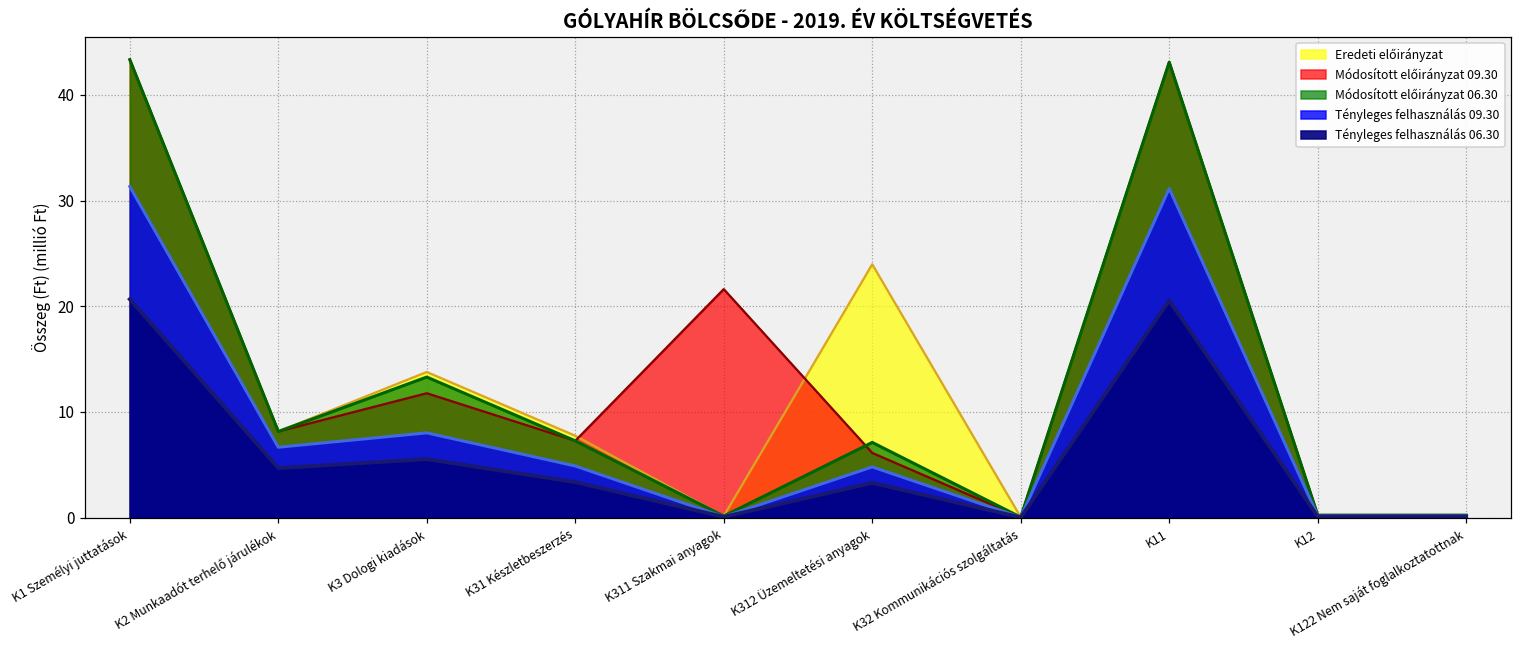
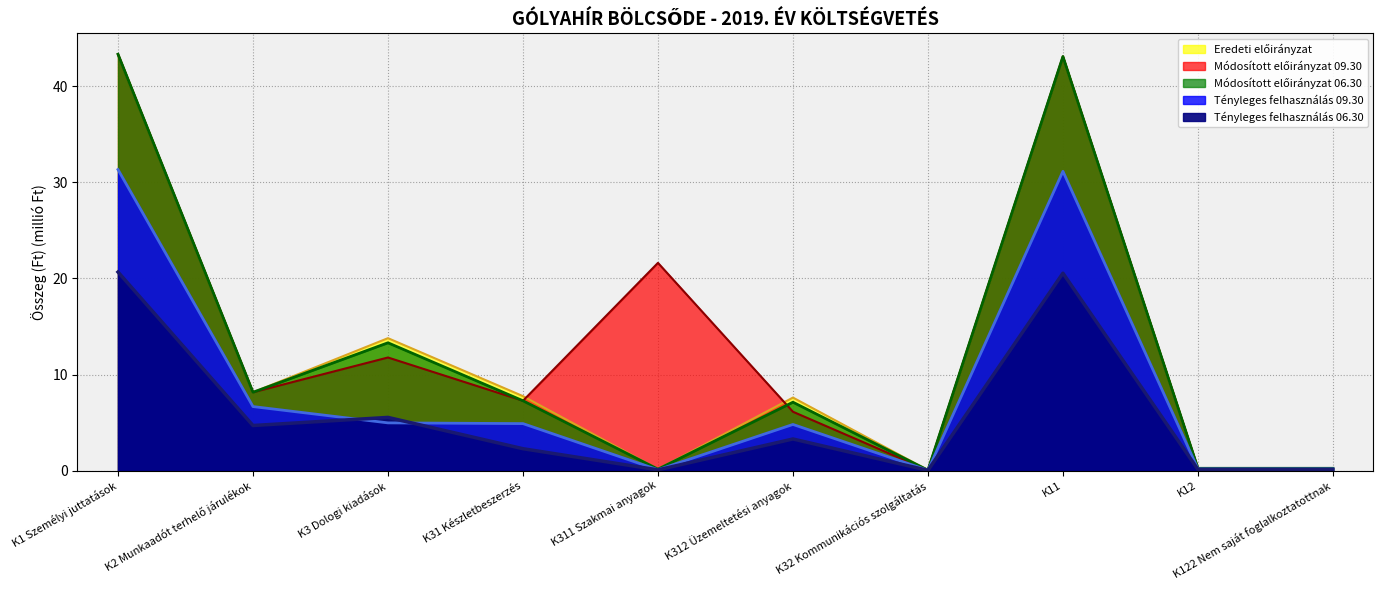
  {
    "Eredeti előirányzat": {
      "K3 Dologi kiadások": 14,
      "K31 Készletbeszerzés": 8,
-     "K312 Üzemeltetési anyagok": 24
+     "K312 Üzemeltetési anyagok": 8
    },
    "Módosított előirányzat 09.30": {
      "K3 Dologi kiadások": 12,
      "K311 Szakmai anyagok": 22,
      "K312 Üzemeltetési anyagok": 6
    },
    "Módosított előirányzat 06.30": {
      "K3 Dologi kiadások": 13,
      "K312 Üzemeltetési anyagok": 7
    },
    "Tényleges felhasználás 09.30": {
      "K1 Személyi juttatások": 31,
      "K2 Munkaadót terhelő járulékok": 7,
-     "K3 Dologi kiadások": 8,
+     "K3 Dologi kiadások": 5,
      "K31 Készletbeszerzés": 5,
      "K312 Üzemeltetési anyagok": 5,
      "K11": 31
    },
    "Tényleges felhasználás 06.30": {
      "K1 Személyi juttatások": 21,
      "K2 Munkaadót terhelő járulékok": 5,
      "K3 Dologi kiadások": 6,
-     "K31 Készletbeszerzés": 3,
+     "K31 Készletbeszerzés": 2,
      "K312 Üzemeltetési anyagok": 3,
      "K11": 21
    }
  }
